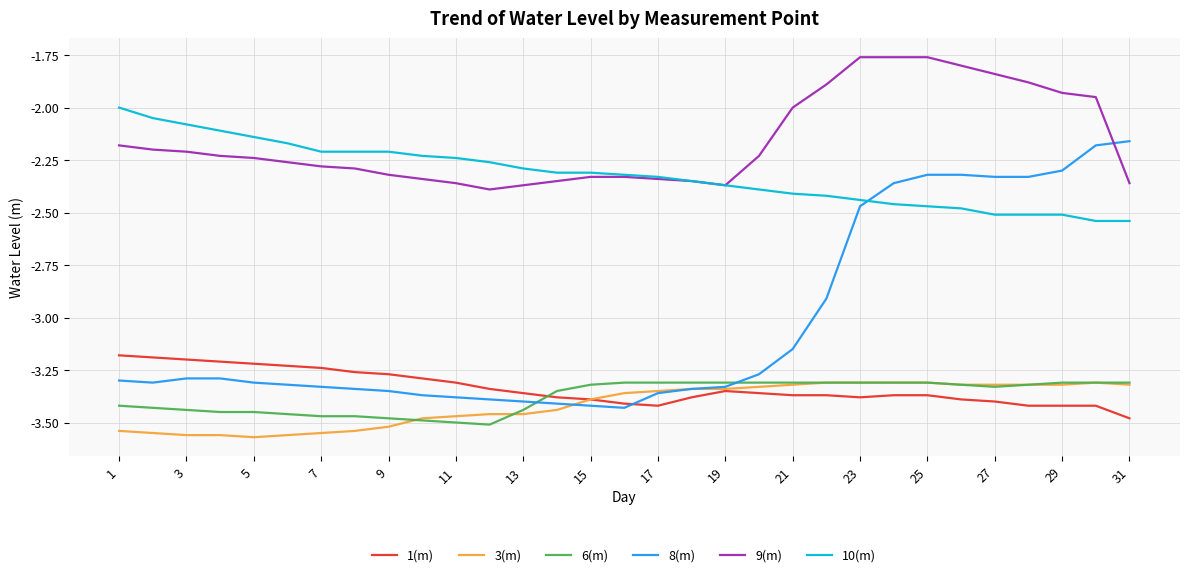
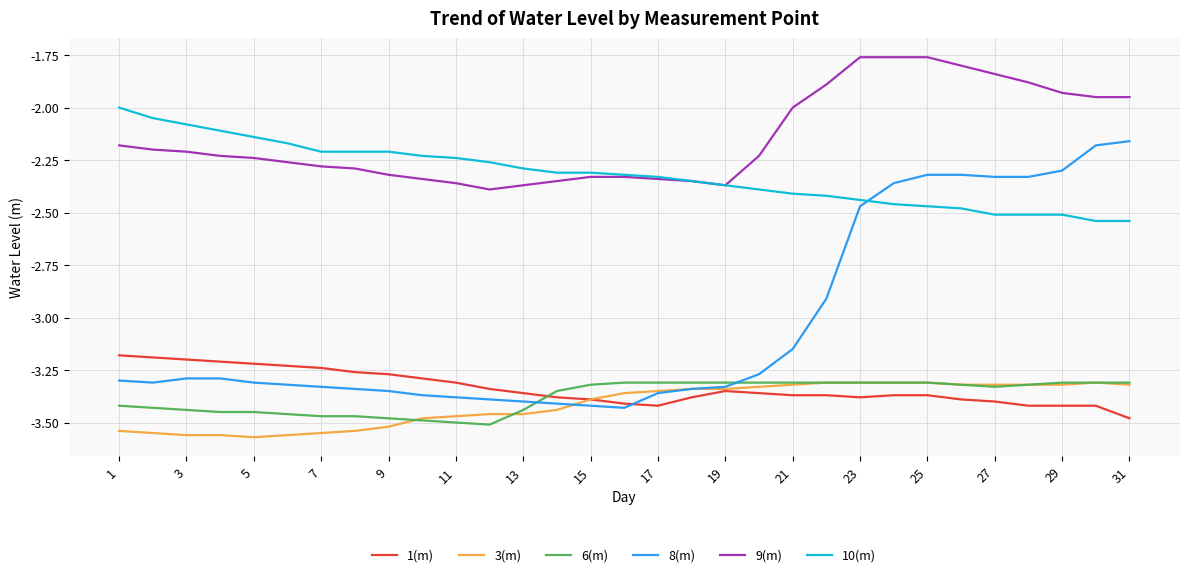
  {
    "1(m)": {
      "31": -3.48
    },
    "9(m)": {
-     "31": -2.36
+     "31": -1.95
    }
  }
